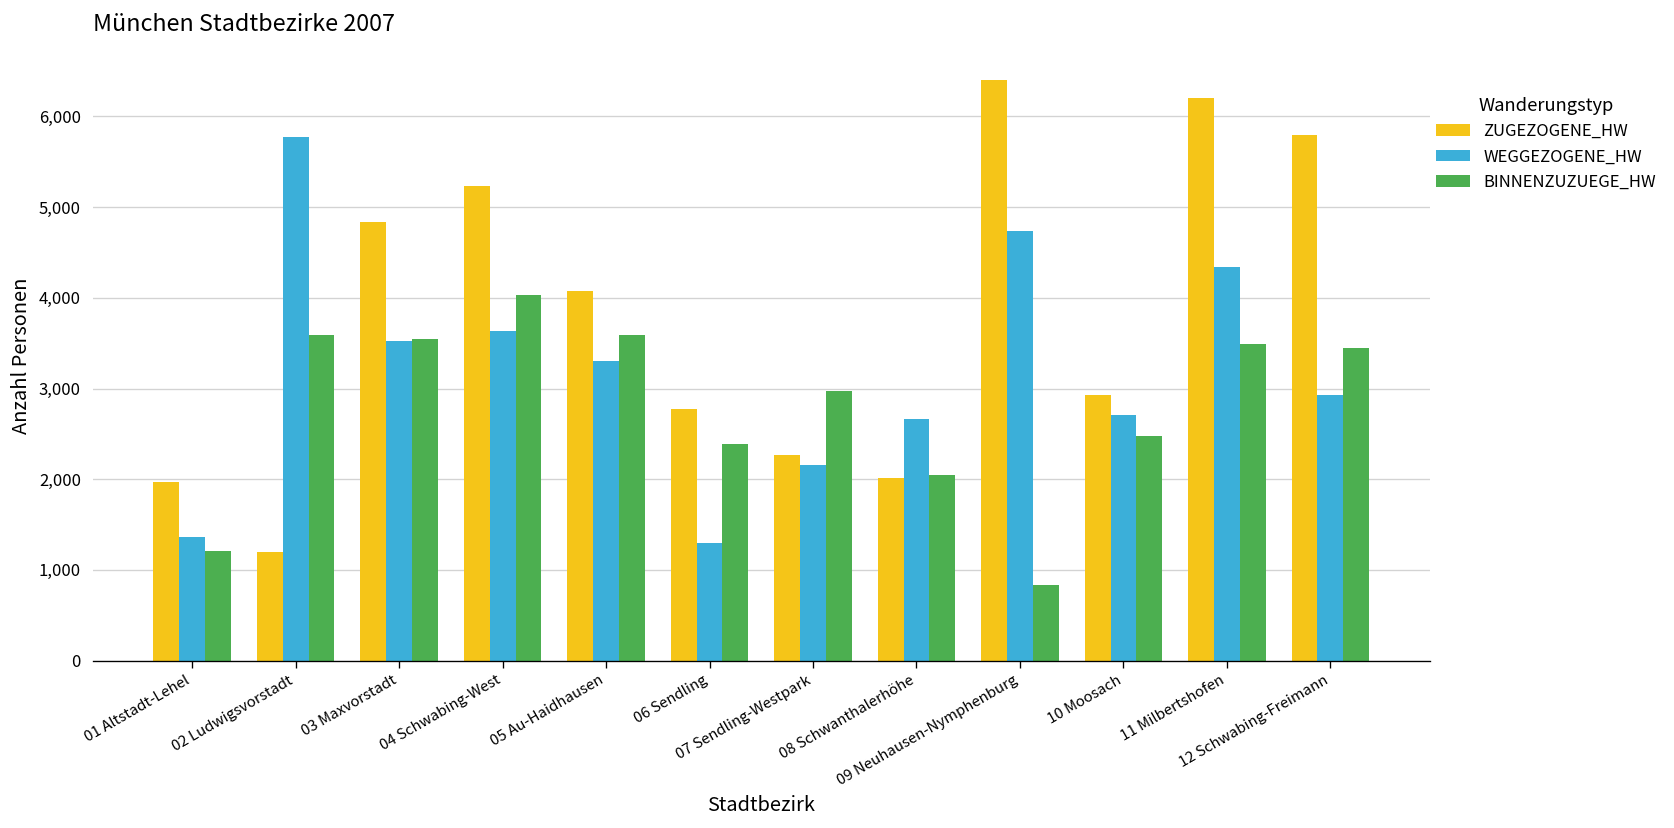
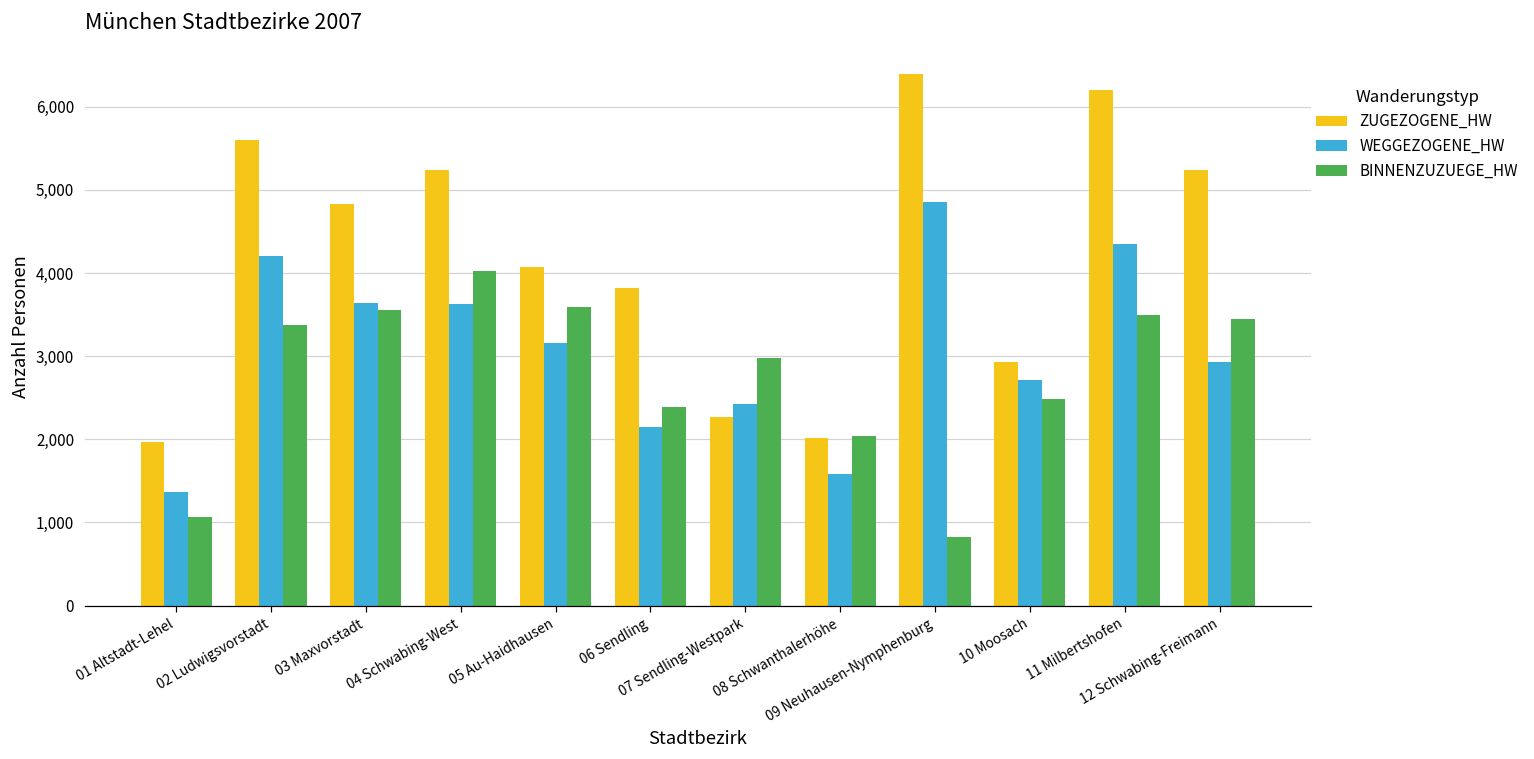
  {
    "ZUGEZOGENE_HW": {
      "01 Altstadt-Lehel": "2,000",
-     "02 Ludwigsvorstadt": "1,200",
+     "02 Ludwigsvorstadt": "5,600",
      "03 Maxvorstadt": "4,800",
      "04 Schwabing-West": "5,200",
      "05 Au-Haidhausen": "4,100",
-     "06 Sendling": "2,800",
+     "06 Sendling": "3,800",
      "07 Sendling-Westpark": "2,300",
      "08 Schwanthalerhöhe": "2,000",
      "09 Neuhausen-Nymphenburg": "6,400",
      "10 Moosach": "2,900",
      "11 Milbertshofen": "6,200",
-     "12 Schwabing-Freimann": "5,800"
+     "12 Schwabing-Freimann": "5,200"
    },
    "WEGGEZOGENE_HW": {
      "01 Altstadt-Lehel": "1,400",
-     "02 Ludwigsvorstadt": "5,800",
-     "03 Maxvorstadt": "3,500",
+     "02 Ludwigsvorstadt": "4,200",
+     "03 Maxvorstadt": "3,600",
      "04 Schwabing-West": "3,600",
-     "05 Au-Haidhausen": "3,300",
-     "06 Sendling": "1,300",
-     "07 Sendling-Westpark": "2,200",
-     "08 Schwanthalerhöhe": "2,700",
-     "09 Neuhausen-Nymphenburg": "4,700",
+     "05 Au-Haidhausen": "3,200",
+     "06 Sendling": "2,200",
+     "07 Sendling-Westpark": "2,400",
+     "08 Schwanthalerhöhe": "1,600",
+     "09 Neuhausen-Nymphenburg": "4,900",
      "10 Moosach": "2,700",
      "11 Milbertshofen": "4,300",
      "12 Schwabing-Freimann": "2,900"
    },
    "BINNENZUZUEGE_HW": {
-     "01 Altstadt-Lehel": "1,200",
-     "02 Ludwigsvorstadt": "3,600",
+     "01 Altstadt-Lehel": "1,100",
+     "02 Ludwigsvorstadt": "3,400",
      "03 Maxvorstadt": "3,600",
      "04 Schwabing-West": "4,000",
      "05 Au-Haidhausen": "3,600",
      "06 Sendling": "2,400",
      "07 Sendling-Westpark": "3,000",
      "08 Schwanthalerhöhe": "2,000",
      "09 Neuhausen-Nymphenburg": "800",
      "10 Moosach": "2,500",
      "11 Milbertshofen": "3,500",
      "12 Schwabing-Freimann": "3,500"
    }
  }
